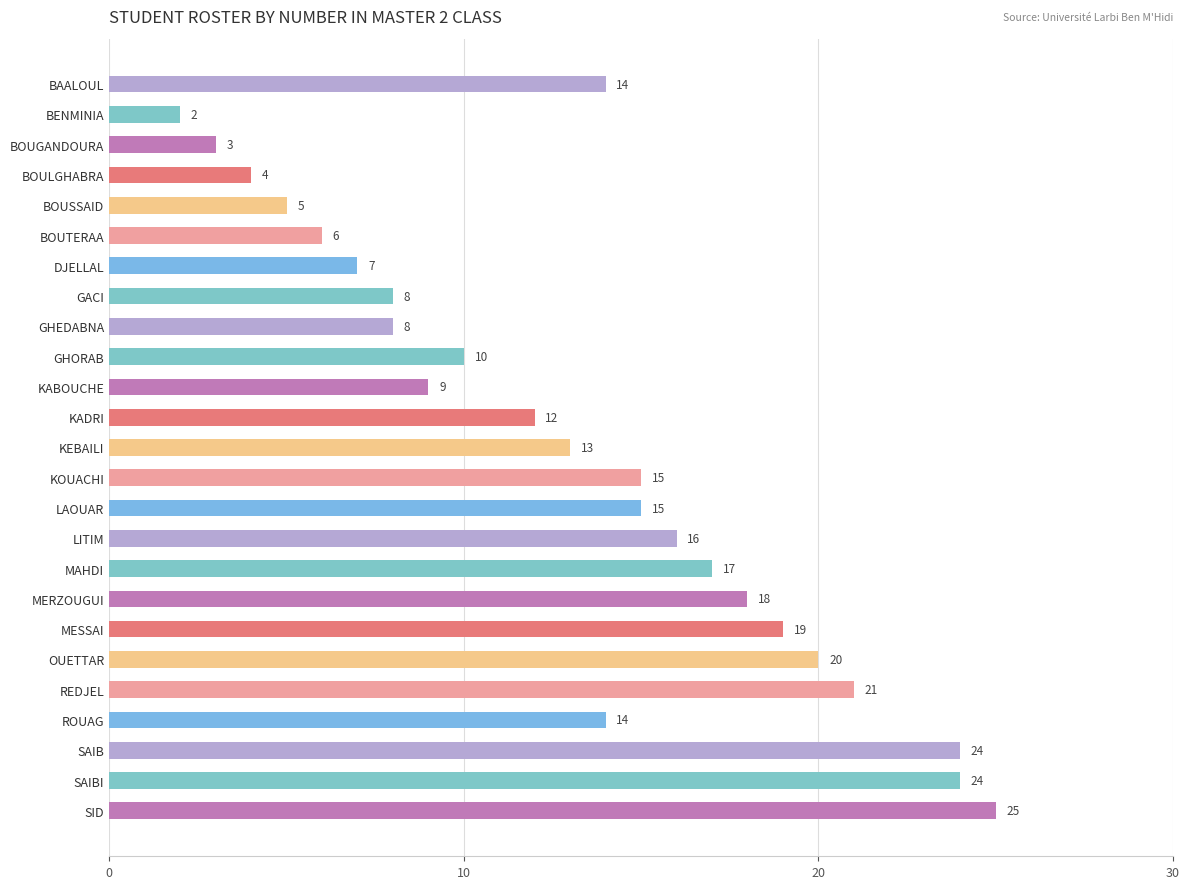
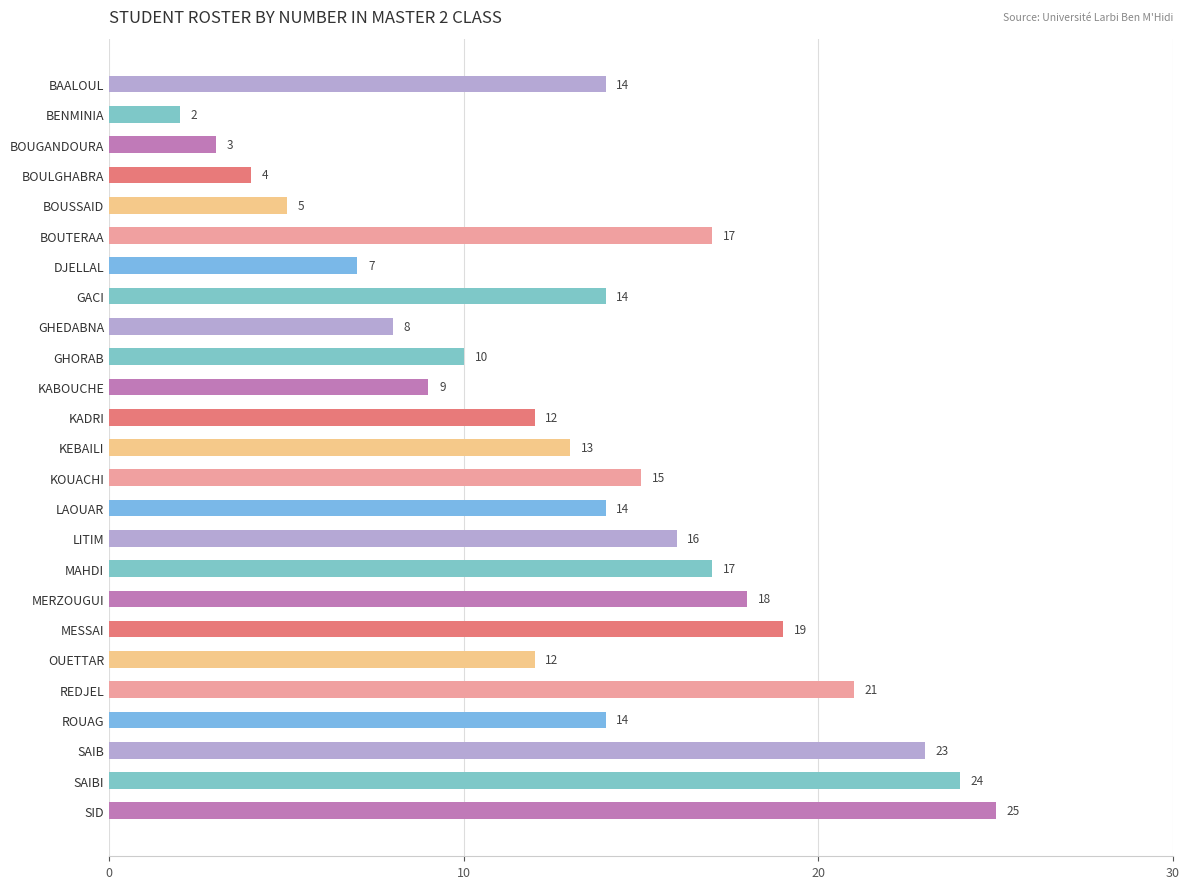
  {
    "BAALOUL": 14,
    "BENMINIA": 2,
    "BOUGANDOURA": 3,
    "BOULGHABRA": 4,
    "BOUSSAID": 5,
-   "BOUTERAA": 6,
+   "BOUTERAA": 17,
    "DJELLAL": 7,
-   "GACI": 8,
+   "GACI": 14,
    "GHEDABNA": 8,
    "GHORAB": 10,
    "KABOUCHE": 9,
    "KADRI": 12,
    "KEBAILI": 13,
    "KOUACHI": 15,
-   "LAOUAR": 15,
+   "LAOUAR": 14,
    "LITIM": 16,
    "MAHDI": 17,
    "MERZOUGUI": 18,
    "MESSAI": 19,
-   "OUETTAR": 20,
+   "OUETTAR": 12,
    "REDJEL": 21,
    "ROUAG": 14,
-   "SAIB": 24,
+   "SAIB": 23,
    "SAIBI": 24,
    "SID": 25
  }
